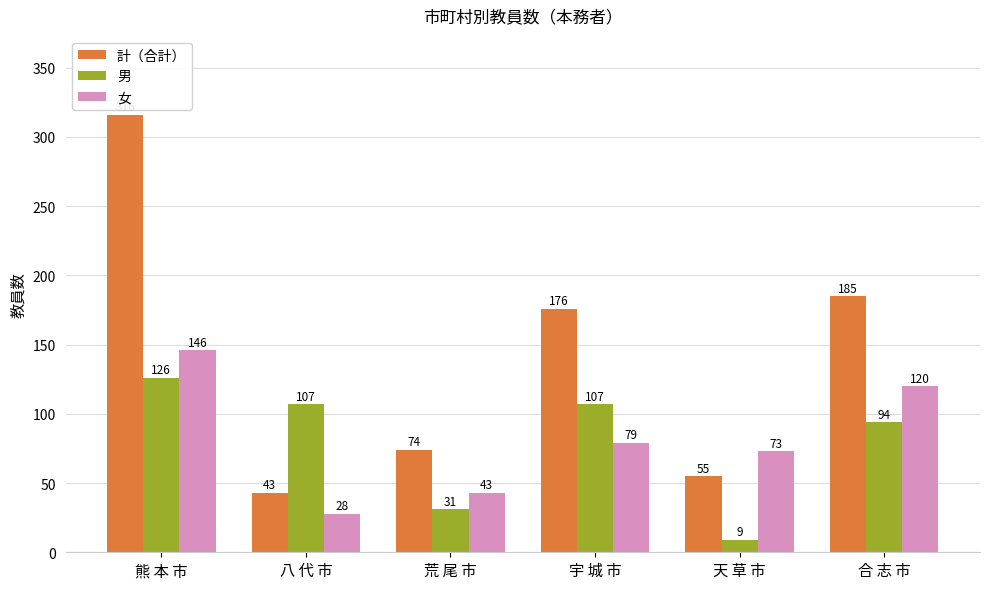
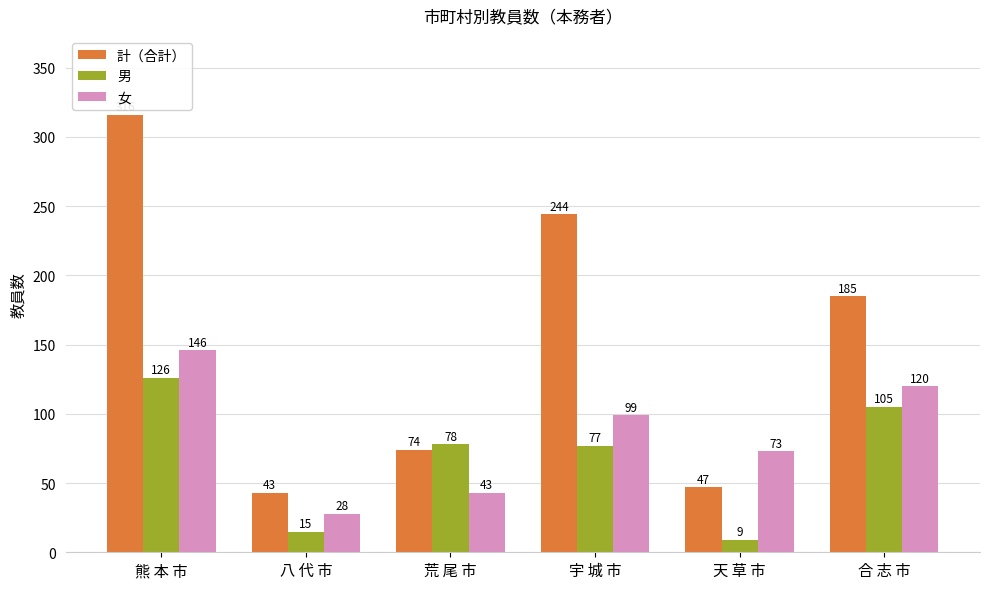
  {
    "計（合計）": {
      "八 代 市": 43,
      "荒 尾 市": 74,
-     "宇 城 市": 176,
-     "天 草 市": 55,
+     "宇 城 市": 244,
+     "天 草 市": 47,
      "合 志 市": 185
    },
    "男": {
      "熊 本 市": 126,
-     "八 代 市": 107,
-     "荒 尾 市": 31,
-     "宇 城 市": 107,
+     "八 代 市": 15,
+     "荒 尾 市": 78,
+     "宇 城 市": 77,
      "天 草 市": 9,
-     "合 志 市": 94
+     "合 志 市": 105
    },
    "女": {
      "熊 本 市": 146,
      "八 代 市": 28,
      "荒 尾 市": 43,
-     "宇 城 市": 79,
+     "宇 城 市": 99,
      "天 草 市": 73,
      "合 志 市": 120
    }
  }
